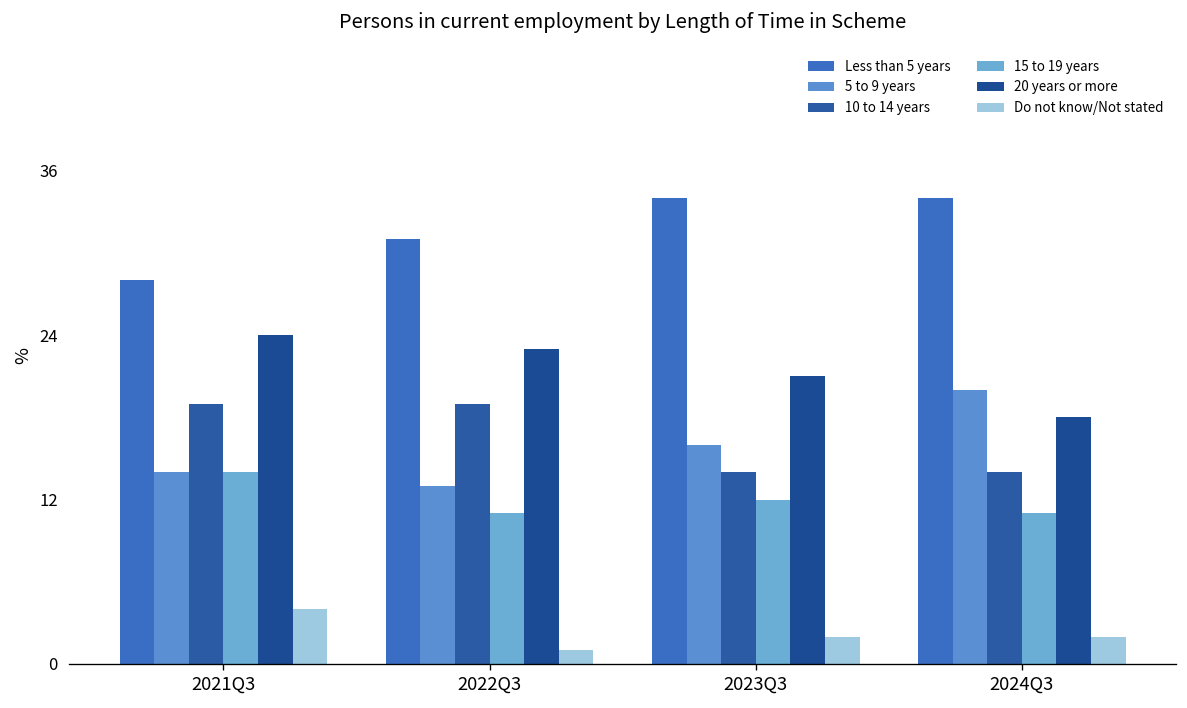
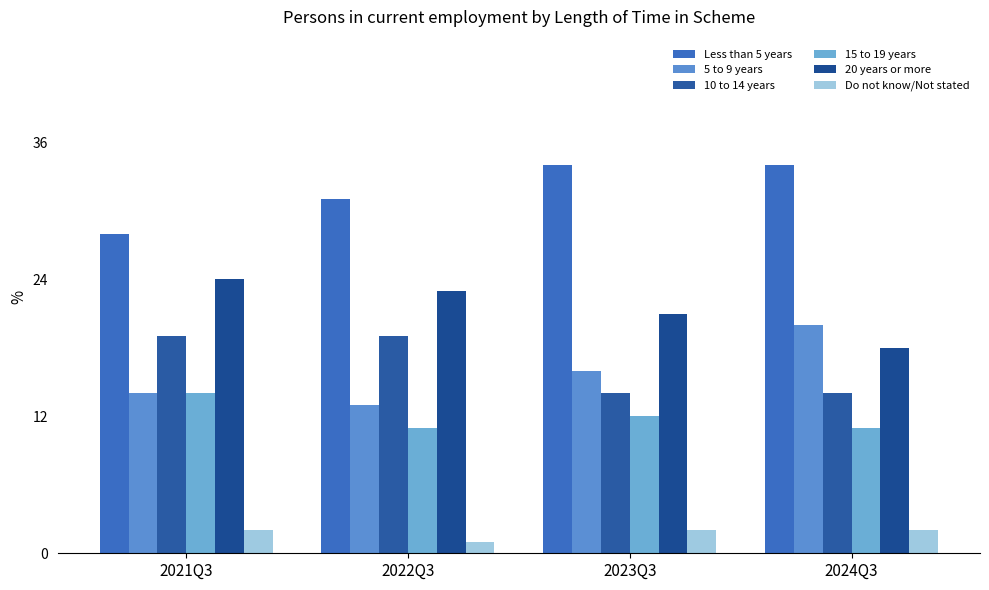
  {
    "Do not know/Not stated": {
-     "2021Q3": 4,
+     "2021Q3": 2,
      "2022Q3": 1,
      "2023Q3": 2,
      "2024Q3": 2
    }
  }
